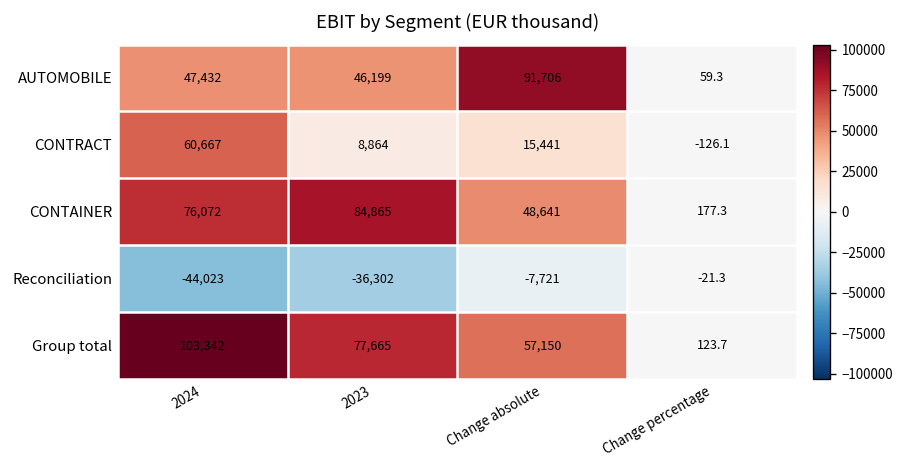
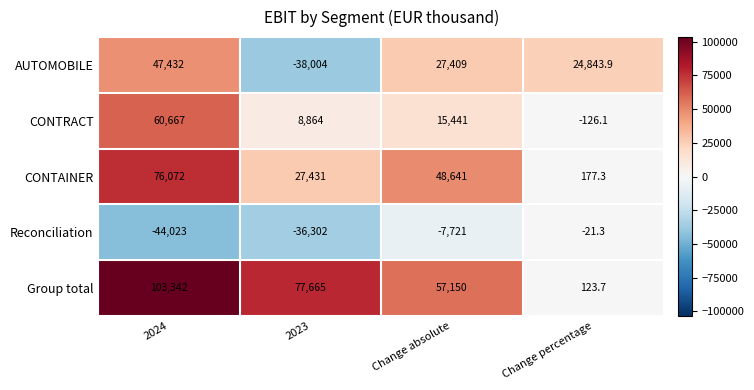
  {
    "AUTOMOBILE": {
      "2024": "47,432",
-     "2023": "46,199",
-     "Change absolute": "91,706",
-     "Change percentage": "59.3"
+     "2023": "-38,004",
+     "Change absolute": "27,409",
+     "Change percentage": "24,843.9"
    },
    "CONTRACT": {
      "2024": "60,667",
      "2023": "8,864",
      "Change absolute": "15,441",
      "Change percentage": "-126.1"
    },
    "CONTAINER": {
      "2024": "76,072",
-     "2023": "84,865",
+     "2023": "27,431",
      "Change absolute": "48,641",
      "Change percentage": "177.3"
    },
    "Reconciliation": {
      "2024": "-44,023",
      "2023": "-36,302",
      "Change absolute": "-7,721",
      "Change percentage": "-21.3"
    },
    "Group total": {
      "2024": "103,342",
      "2023": "77,665",
      "Change absolute": "57,150",
      "Change percentage": "123.7"
    }
  }
